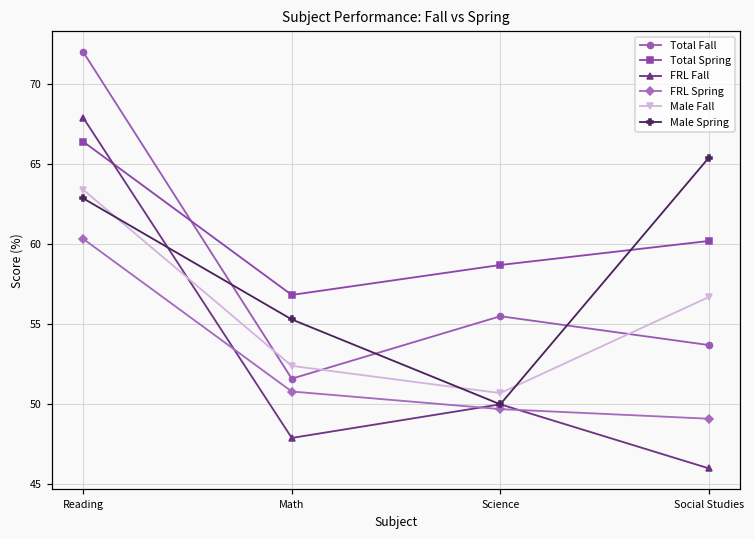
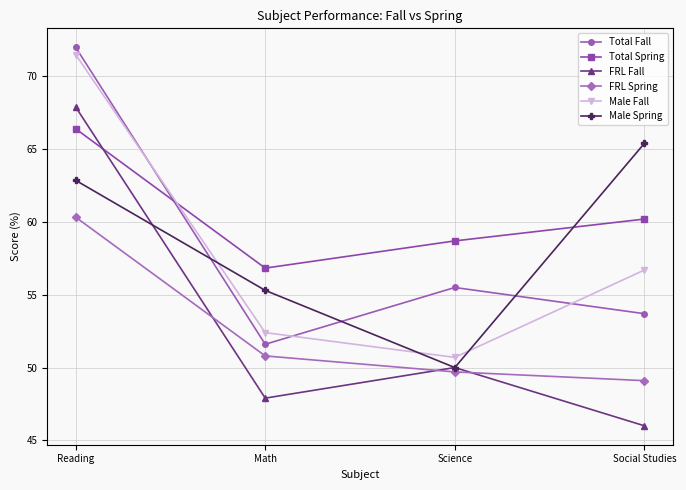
  {
    "Male Fall": {
-     "Reading": 63.4,
+     "Reading": 71.5,
      "Math": 52.4,
      "Science": 50.7,
      "Social Studies": 56.7
    }
  }
